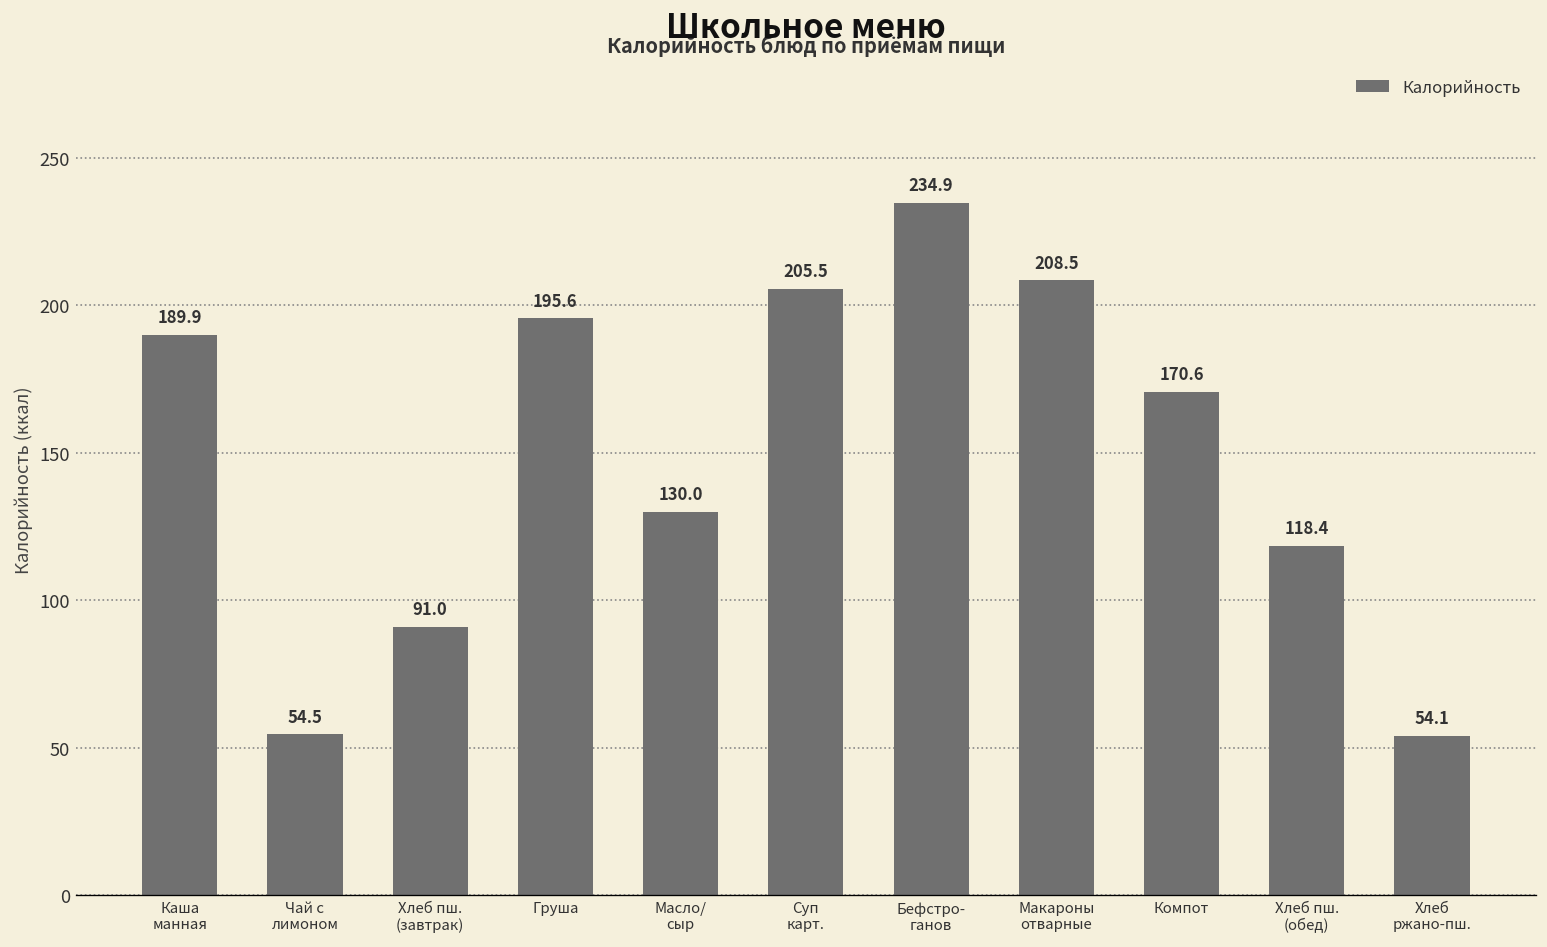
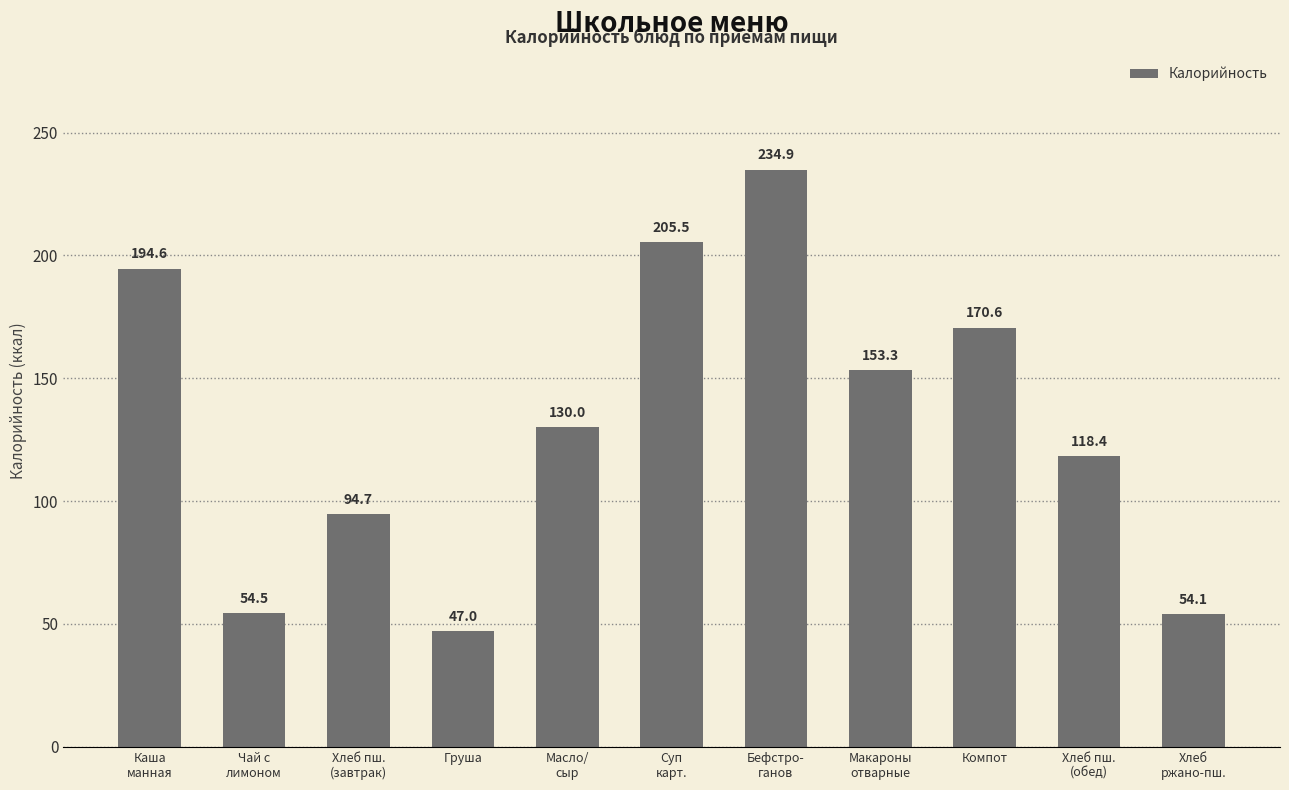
  {
-   "Каша манная": 189.9,
+   "Каша манная": 194.6,
    "Чай с лимоном": 54.5,
-   "Хлеб пш. (завтрак)": 91.0,
-   "Груша": 195.6,
+   "Хлеб пш. (завтрак)": 94.7,
+   "Груша": 47.0,
    "Масло/ сыр": 130.0,
    "Суп карт.": 205.5,
    "Бефстро- ганов": 234.9,
-   "Макароны отварные": 208.5,
+   "Макароны отварные": 153.3,
    "Компот": 170.6,
    "Хлеб пш. (обед)": 118.4,
    "Хлеб ржано-пш.": 54.1
  }
